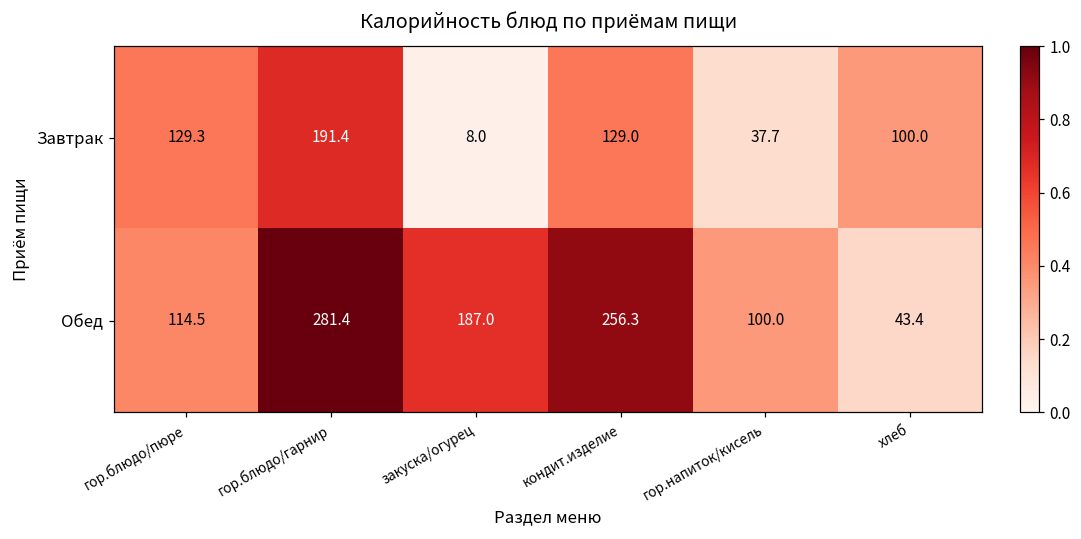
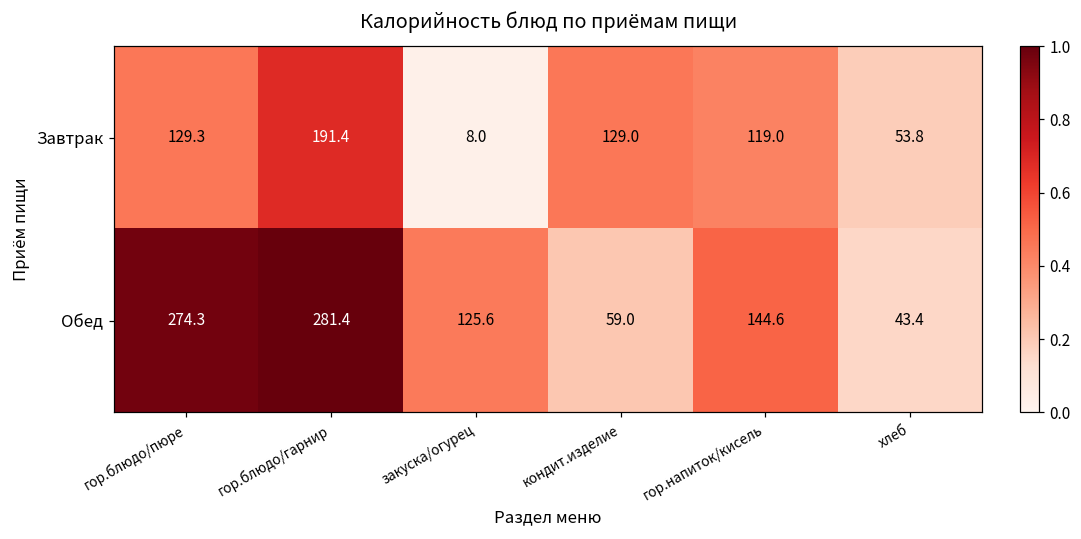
  {
    "Завтрак": {
      "гор.блюдо/пюре": 129.3,
      "гор.блюдо/гарнир": 191.4,
      "закуска/огурец": 8.0,
      "кондит.изделие": 129.0,
-     "гор.напиток/кисель": 37.7,
-     "хлеб": 100.0
+     "гор.напиток/кисель": 119.0,
+     "хлеб": 53.8
    },
    "Обед": {
-     "гор.блюдо/пюре": 114.5,
+     "гор.блюдо/пюре": 274.3,
      "гор.блюдо/гарнир": 281.4,
-     "закуска/огурец": 187.0,
-     "кондит.изделие": 256.3,
-     "гор.напиток/кисель": 100.0,
+     "закуска/огурец": 125.6,
+     "кондит.изделие": 59.0,
+     "гор.напиток/кисель": 144.6,
      "хлеб": 43.4
    }
  }
